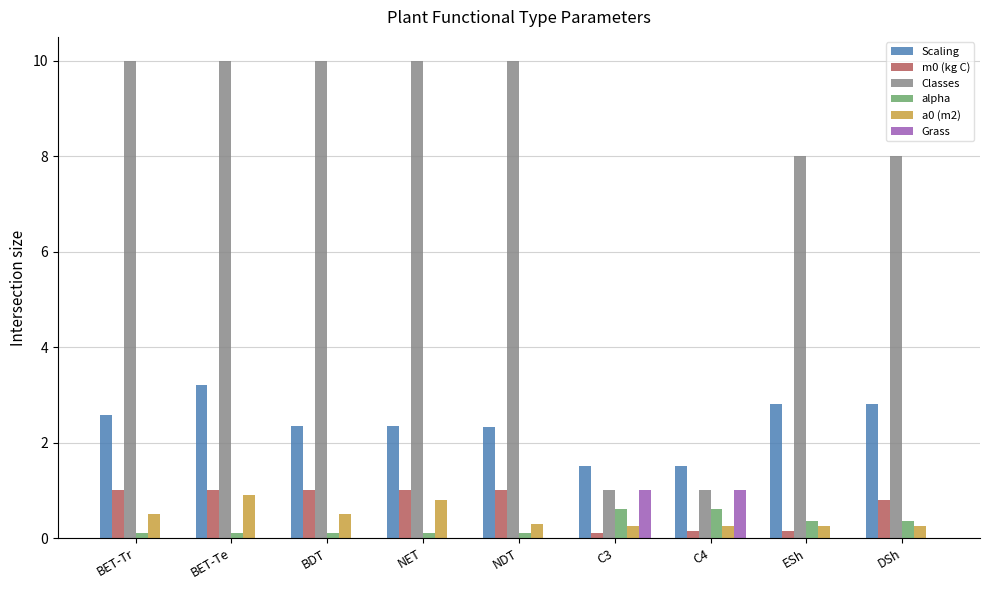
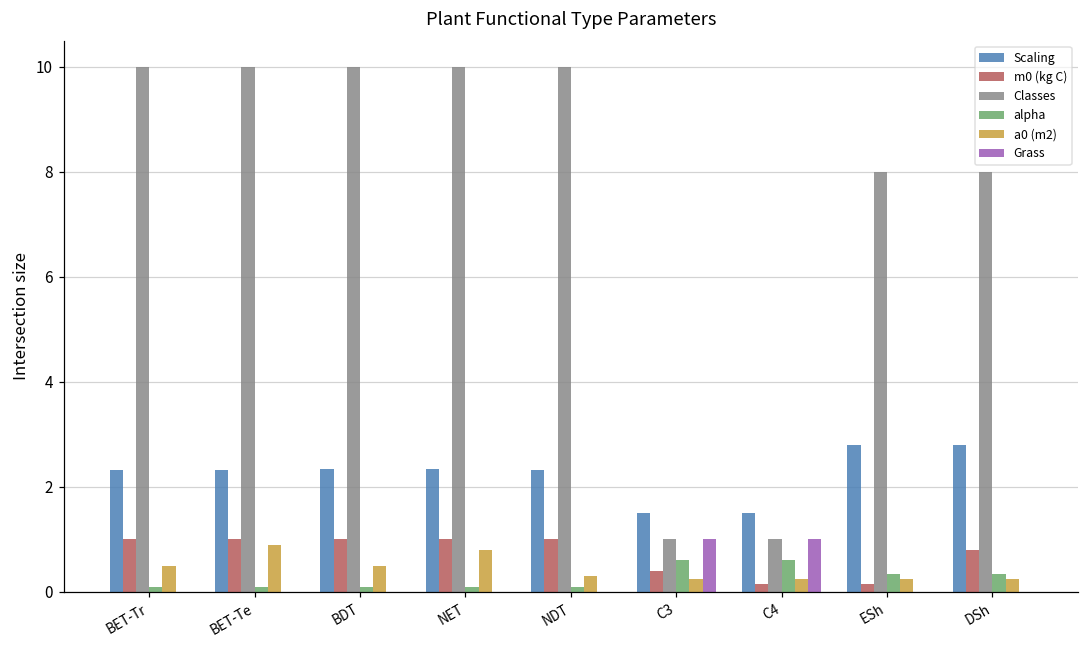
  {
    "Scaling": {
-     "BET-Tr": 2.6,
-     "BET-Te": 3.2,
+     "BET-Tr": 2.3,
+     "BET-Te": 2.3,
      "BDT": 2.4,
      "NET": 2.4,
      "NDT": 2.3,
      "C3": 1.5,
      "C4": 1.5,
      "ESh": 2.8,
      "DSh": 2.8
    },
    "m0 (kg C)": {
      "BET-Tr": 1.0,
      "BET-Te": 1.0,
      "BDT": 1.0,
      "NET": 1.0,
      "NDT": 1.0,
-     "C3": 0.1,
+     "C3": 0.4,
      "C4": 0.2,
      "ESh": 0.2,
      "DSh": 0.8
    },
    "a0 (m2)": {
      "BET-Tr": 0.5,
      "BET-Te": 0.9,
      "BDT": 0.5,
      "NET": 0.8,
      "NDT": 0.3,
      "C3": 0.3,
      "C4": 0.3,
      "ESh": 0.3,
      "DSh": 0.3
    },
    "Grass": {
      "BET-Tr": 0.0,
      "BET-Te": 0.0,
      "BDT": 0.0,
      "NET": 0.0,
      "NDT": 0.0,
      "C3": 1.0,
      "C4": 1.0,
      "ESh": 0.0,
      "DSh": 0.0
    }
  }
